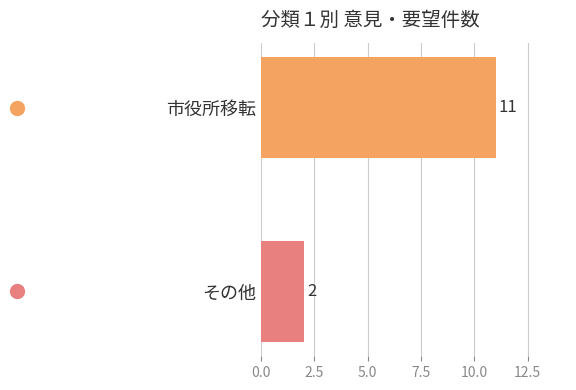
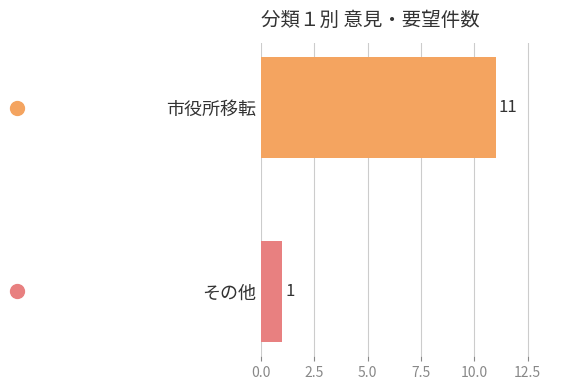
  {
    "市役所移転": 11,
-   "その他": 2
+   "その他": 1
  }
